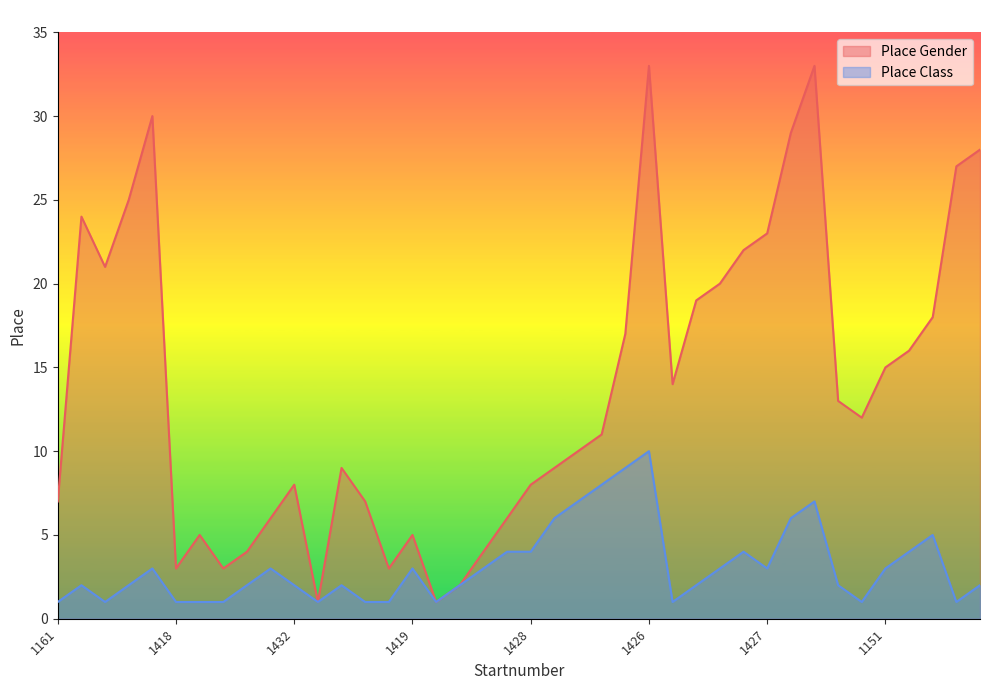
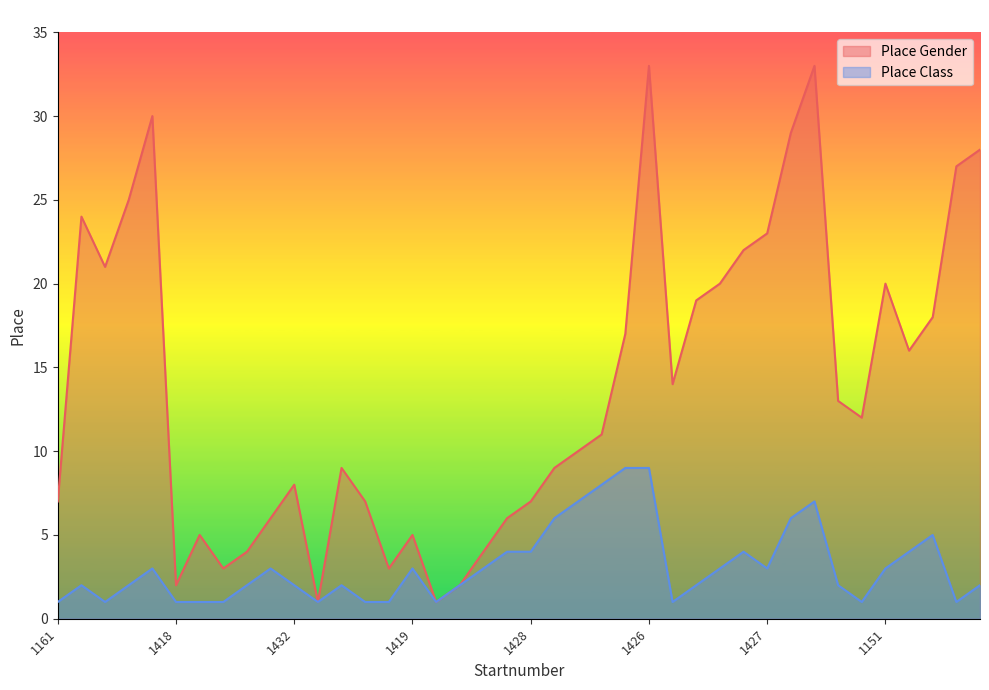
  {
    "Place Gender": {
      "1161": 7,
-     "1418": 3,
+     "1418": 2,
      "1432": 8,
      "1419": 5,
-     "1428": 8,
+     "1428": 7,
      "1426": 33,
      "1427": 23,
-     "1151": 15
+     "1151": 20
    },
    "Place Class": {
      "1161": 1,
      "1418": 1,
      "1432": 2,
      "1419": 3,
      "1428": 4,
-     "1426": 10,
+     "1426": 9,
      "1427": 3,
      "1151": 3
    }
  }
